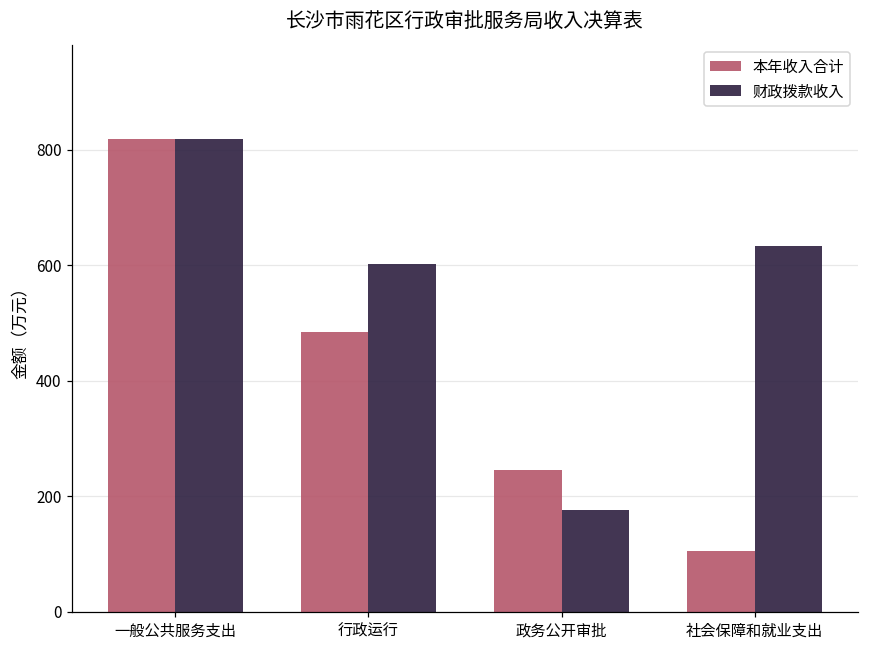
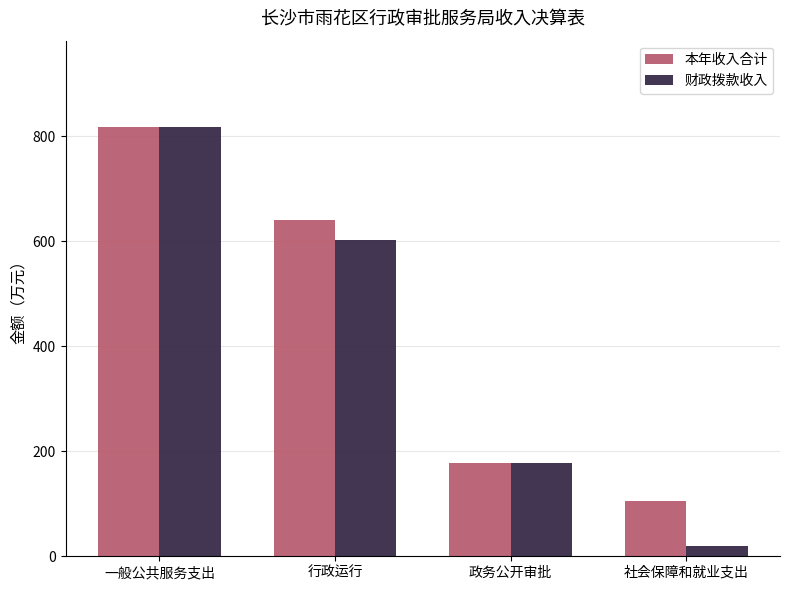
  {
    "本年收入合计": {
      "一般公共服务支出": 820,
-     "行政运行": 490,
-     "政务公开审批": 250,
+     "行政运行": 640,
+     "政务公开审批": 180,
      "社会保障和就业支出": 110
    },
    "财政拨款收入": {
      "一般公共服务支出": 820,
      "行政运行": 600,
      "政务公开审批": 180,
-     "社会保障和就业支出": 630
+     "社会保障和就业支出": 20
    }
  }
